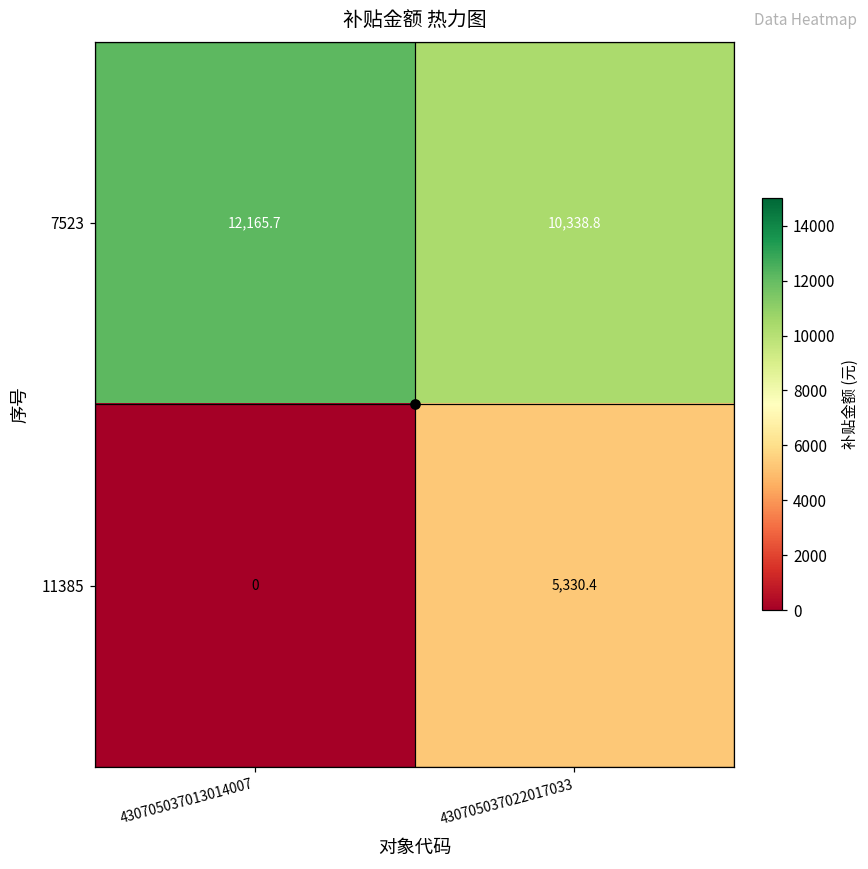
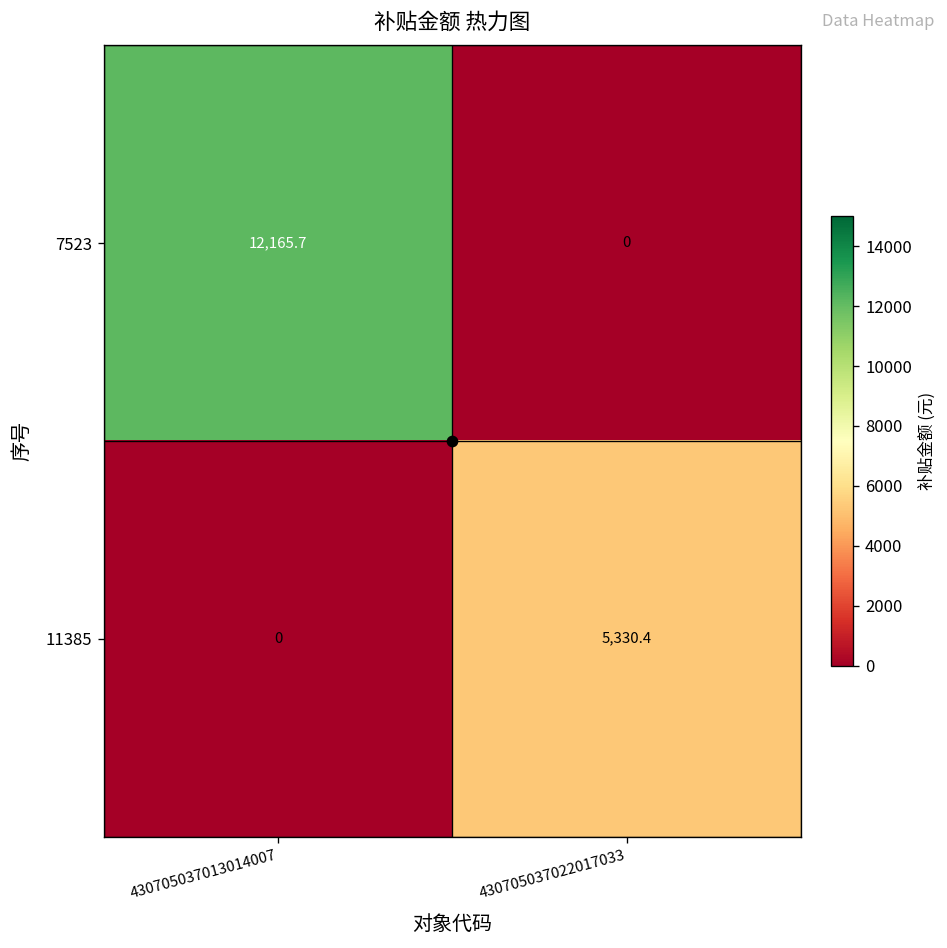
  {
    "7523": {
      "430705037013014007": "12,165.7",
-     "430705037022017033": "10,338.8"
+     "430705037022017033": "0"
    },
    "11385": {
      "430705037013014007": "0",
      "430705037022017033": "5,330.4"
    }
  }
